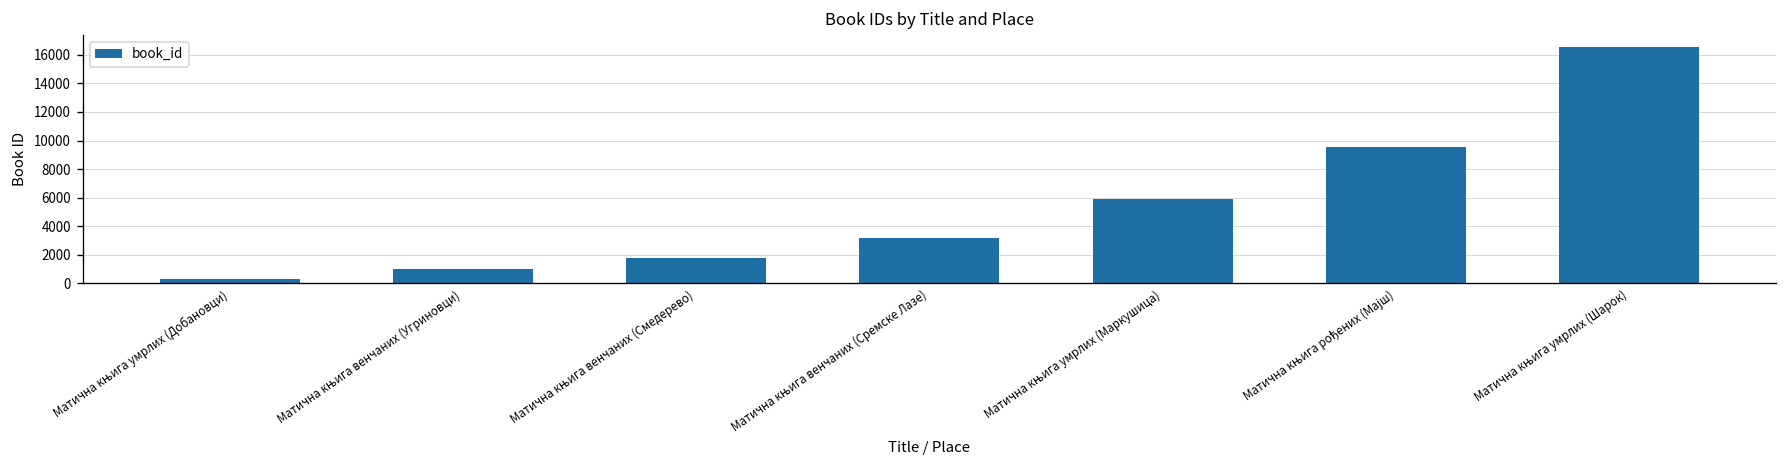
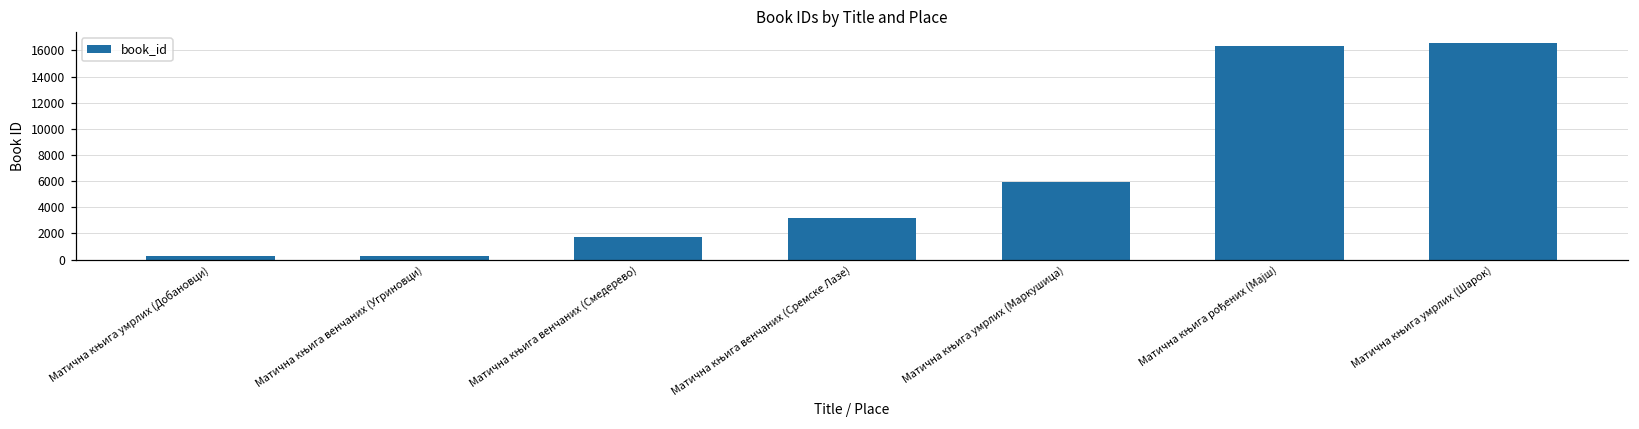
  {
    "Матична књига умрлих (Добановци)": 300,
-   "Матична књига венчаних (Угриновци)": 1000,
+   "Матична књига венчаних (Угриновци)": 300,
    "Матична књига венчаних (Смедерево)": 1700,
    "Матична књига венчаних (Сремске Лазе)": 3200,
    "Матична књига умрлих (Маркушица)": 5900,
-   "Матична књига рођених (Мајш)": 9500,
+   "Матична књига рођених (Мајш)": 16400,
    "Матична књига умрлих (Шарок)": 16600
  }
